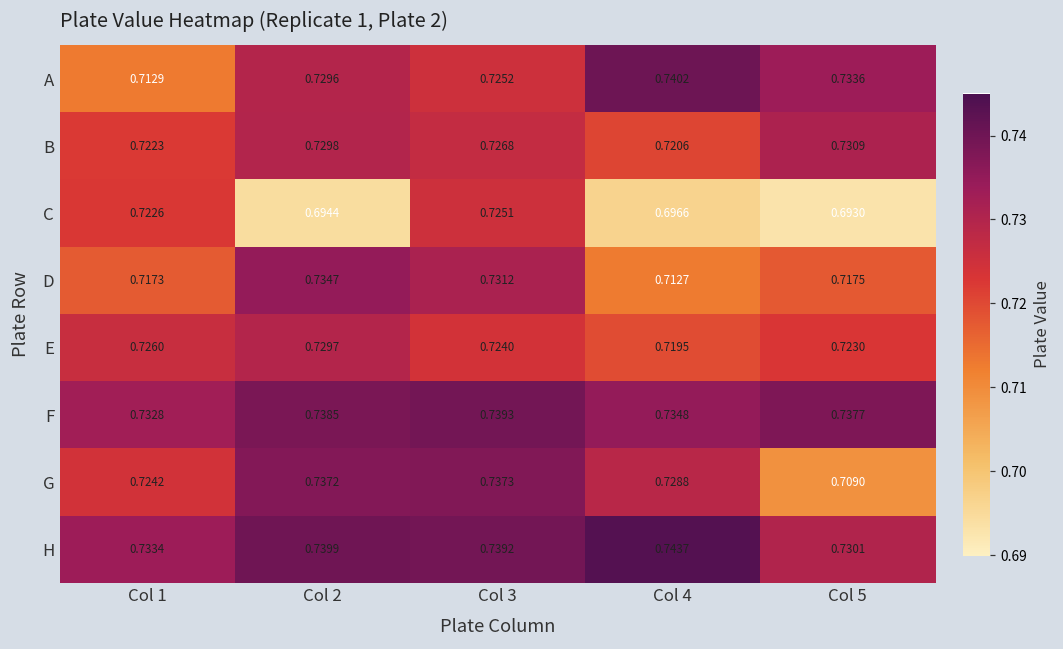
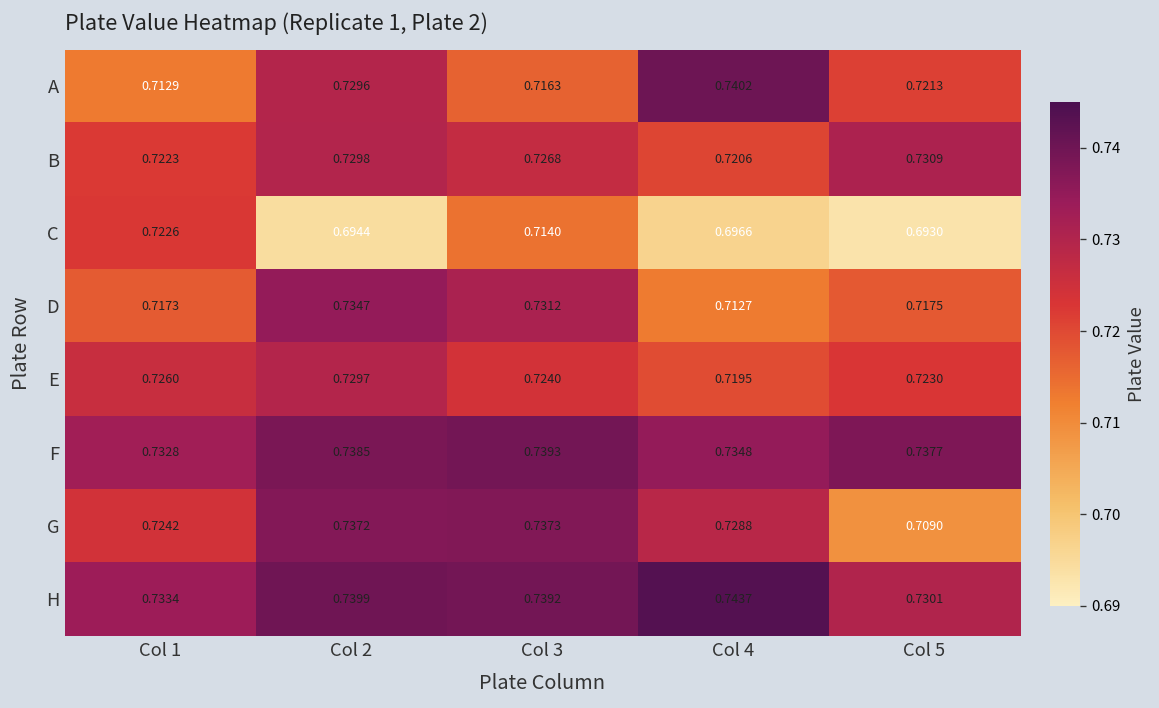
  {
    "A": {
      "Col 1": 0.7129,
      "Col 2": 0.7296,
-     "Col 3": 0.7252,
+     "Col 3": 0.7163,
      "Col 4": 0.7402,
-     "Col 5": 0.7336
+     "Col 5": 0.7213
    },
    "B": {
      "Col 1": 0.7223,
      "Col 2": 0.7298,
      "Col 3": 0.7268,
      "Col 4": 0.7206,
      "Col 5": 0.7309
    },
    "C": {
      "Col 1": 0.7226,
      "Col 2": 0.6944,
-     "Col 3": 0.7251,
+     "Col 3": 0.7140,
      "Col 4": 0.6966,
      "Col 5": 0.6930
    },
    "D": {
      "Col 1": 0.7173,
      "Col 2": 0.7347,
      "Col 3": 0.7312,
      "Col 4": 0.7127,
      "Col 5": 0.7175
    },
    "E": {
      "Col 1": 0.7260,
      "Col 2": 0.7297,
      "Col 3": 0.7240,
      "Col 4": 0.7195,
      "Col 5": 0.7230
    },
    "F": {
      "Col 1": 0.7328,
      "Col 2": 0.7385,
      "Col 3": 0.7393,
      "Col 4": 0.7348,
      "Col 5": 0.7377
    },
    "G": {
      "Col 1": 0.7242,
      "Col 2": 0.7372,
      "Col 3": 0.7373,
      "Col 4": 0.7288,
      "Col 5": 0.7090
    },
    "H": {
      "Col 1": 0.7334,
      "Col 2": 0.7399,
      "Col 3": 0.7392,
      "Col 4": 0.7437,
      "Col 5": 0.7301
    }
  }
